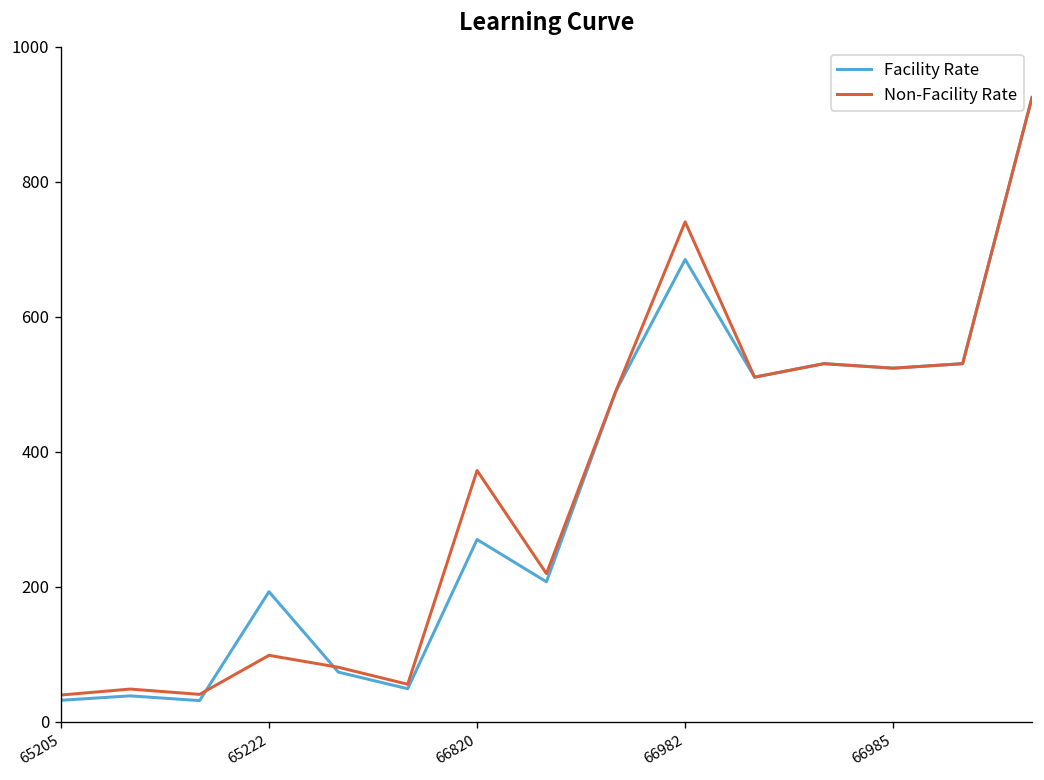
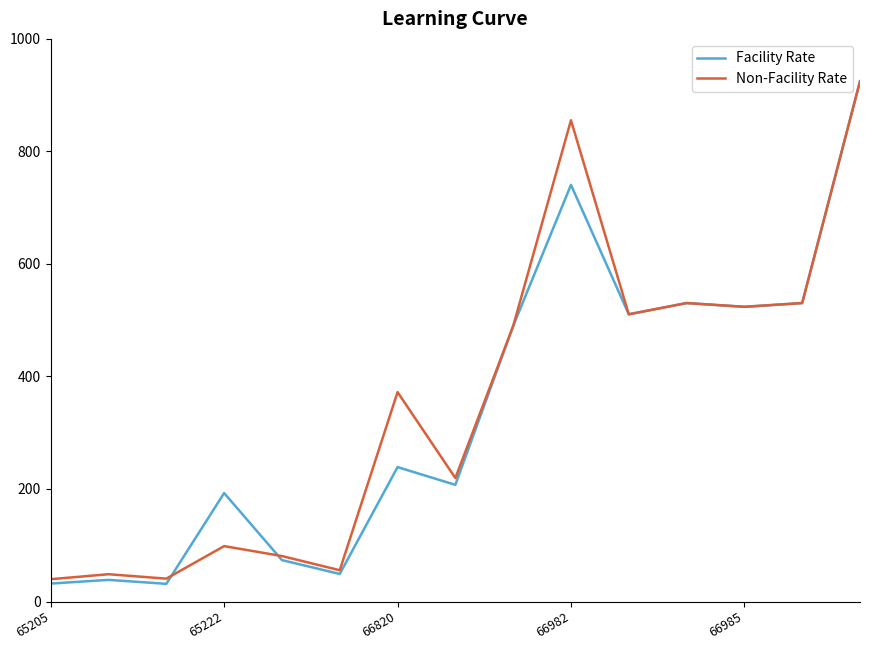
  {
    "Facility Rate": {
      "65205": 30,
      "65222": 190,
-     "66820": 270,
-     "66982": 680
+     "66820": 240,
+     "66982": 740
    },
    "Non-Facility Rate": {
      "65205": 40,
      "65222": 100,
      "66820": 370,
-     "66982": 740
+     "66982": 860
    }
  }
